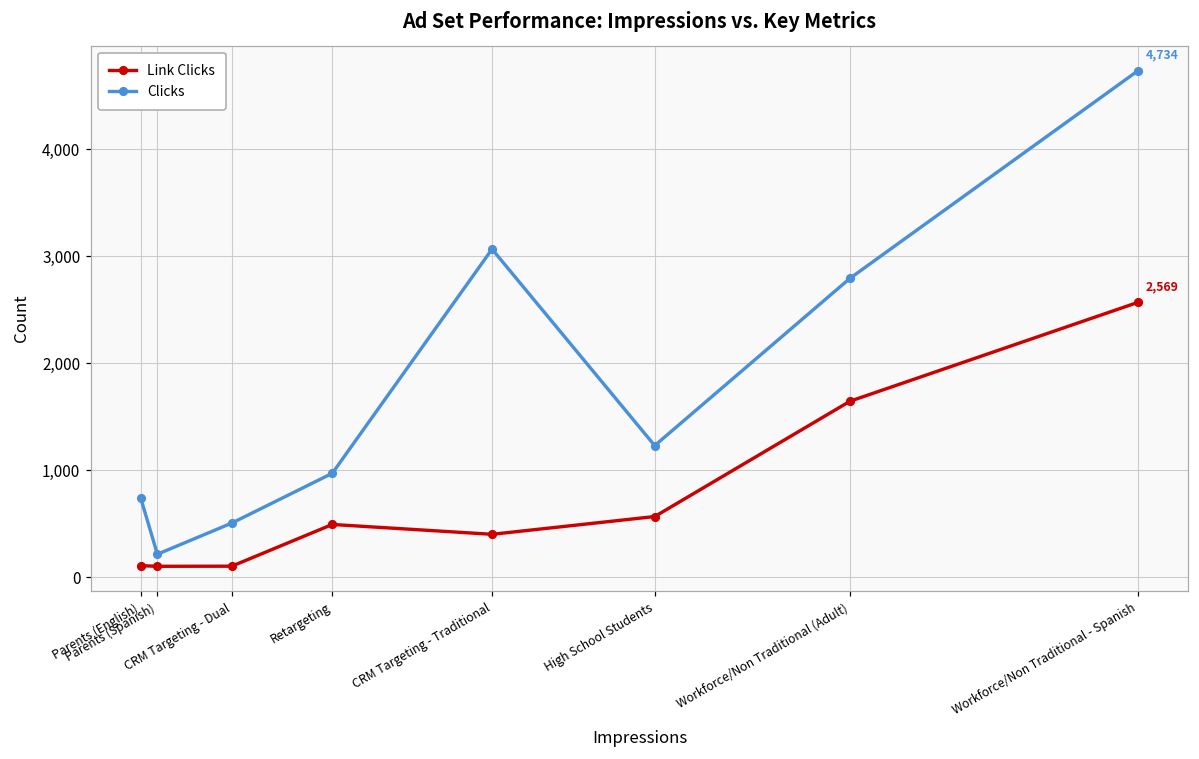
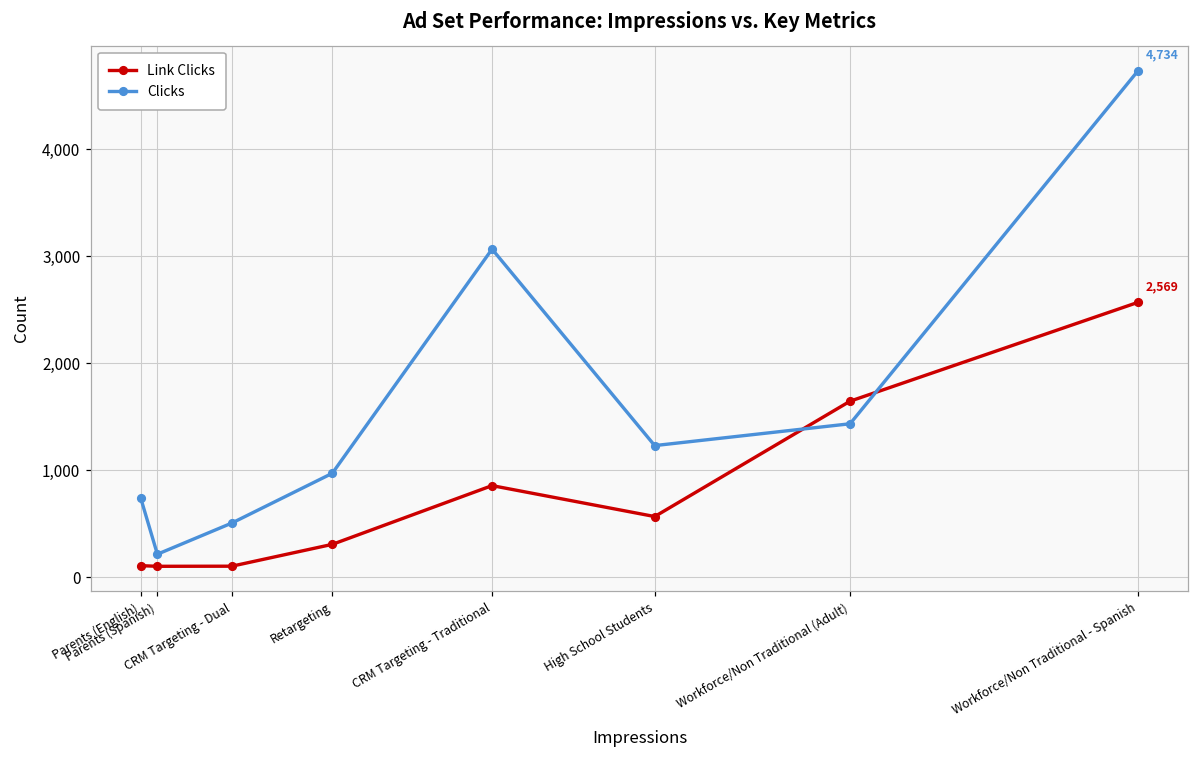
  {
    "Link Clicks": {
      "Parents (English)": "100",
      "Parents (Spanish)": "100",
      "CRM Targeting - Dual": "100",
-     "Retargeting": "500",
-     "CRM Targeting - Traditional": "400",
+     "Retargeting": "300",
+     "CRM Targeting - Traditional": "900",
      "High School Students": "600",
      "Workforce/Non Traditional (Adult)": "1,600"
    },
    "Clicks": {
      "Parents (English)": "700",
      "Parents (Spanish)": "200",
      "CRM Targeting - Dual": "500",
      "Retargeting": "1,000",
      "CRM Targeting - Traditional": "3,100",
      "High School Students": "1,200",
-     "Workforce/Non Traditional (Adult)": "2,800"
+     "Workforce/Non Traditional (Adult)": "1,400"
    }
  }
